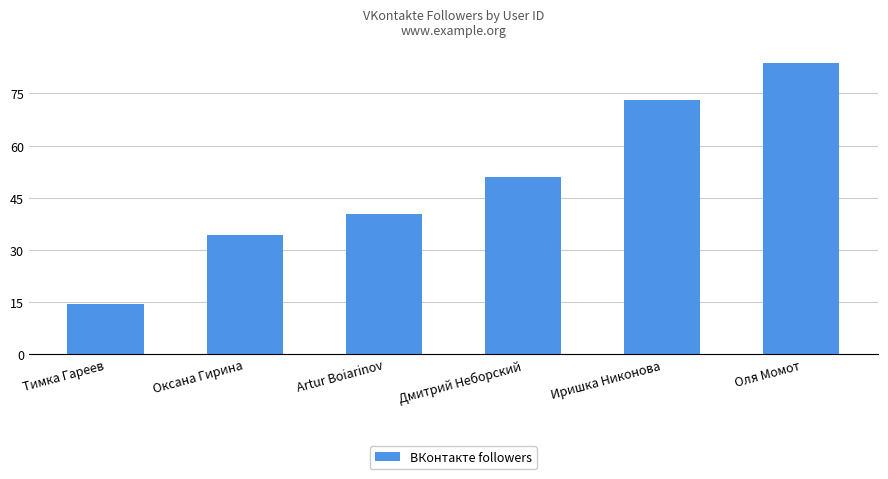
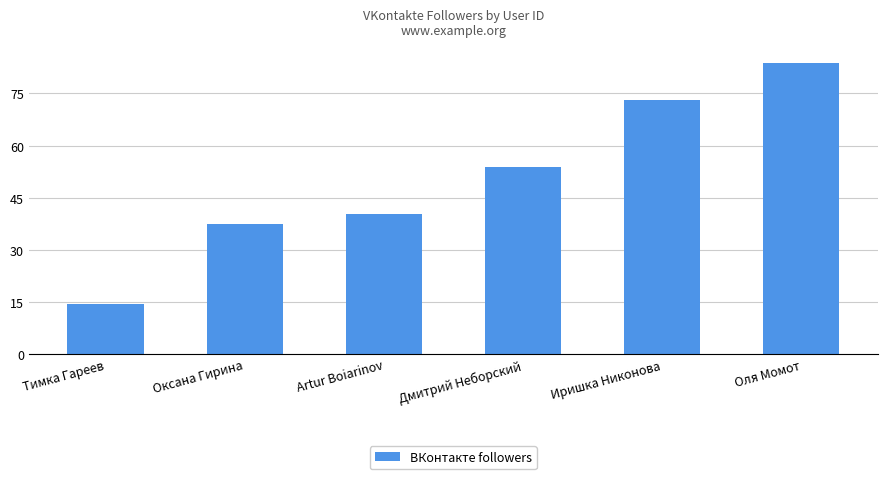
  {
    "Тимка Гареев": 14,
-   "Оксана Гирина": 34,
+   "Оксана Гирина": 37,
    "Artur Boiarinov": 40,
-   "Дмитрий Неборский": 51,
+   "Дмитрий Неборский": 54,
    "Иришка Никонова": 73,
    "Оля Момот": 84
  }
